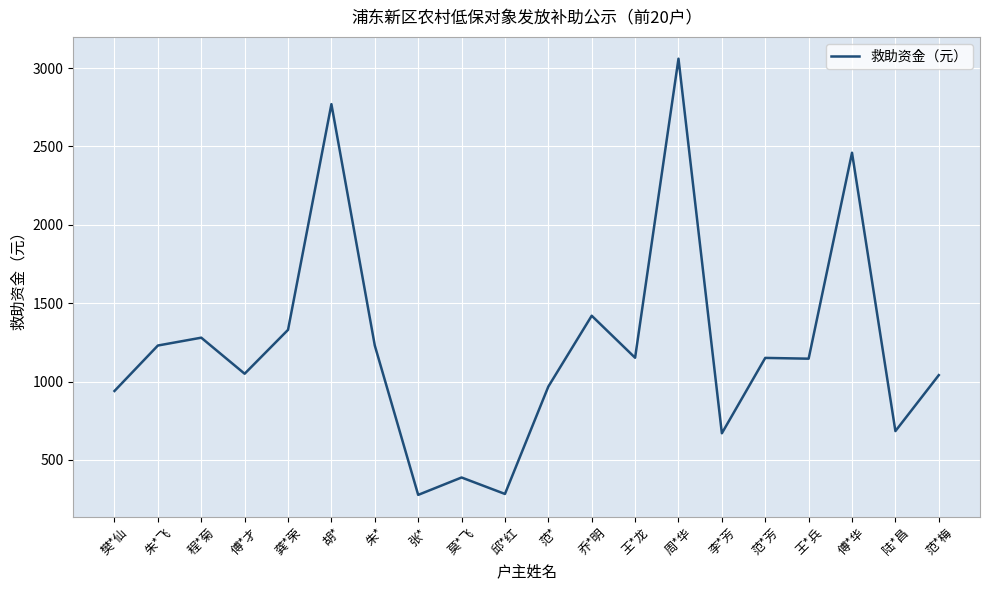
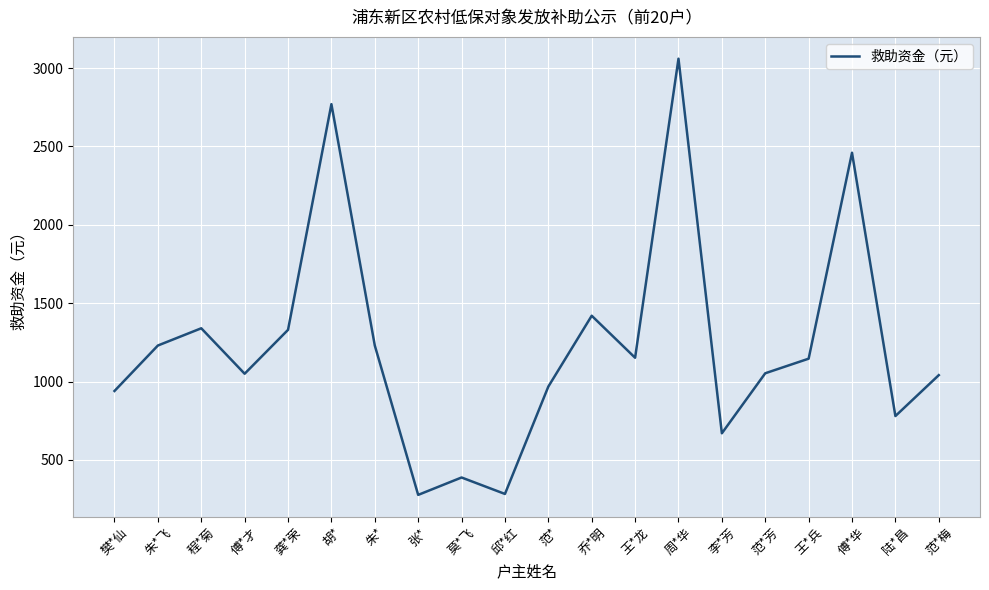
  {
    "樊*仙": 940,
    "朱*飞": 1230,
-   "程*菊": 1280,
+   "程*菊": 1340,
    "傅*才": 1050,
    "龚*荣": 1330,
    "胡*": 2770,
    "朱*": 1230,
    "张*": 280,
    "莫*飞": 390,
    "邱*红": 280,
    "范*": 970,
    "乔*明": 1420,
    "王*龙": 1150,
    "周*华": 3060,
    "李*芳": 670,
-   "范*芳": 1150,
+   "范*芳": 1050,
    "王*兵": 1150,
    "傅*华": 2460,
-   "陆*昌": 680,
+   "陆*昌": 780,
    "范*梅": 1040
  }
